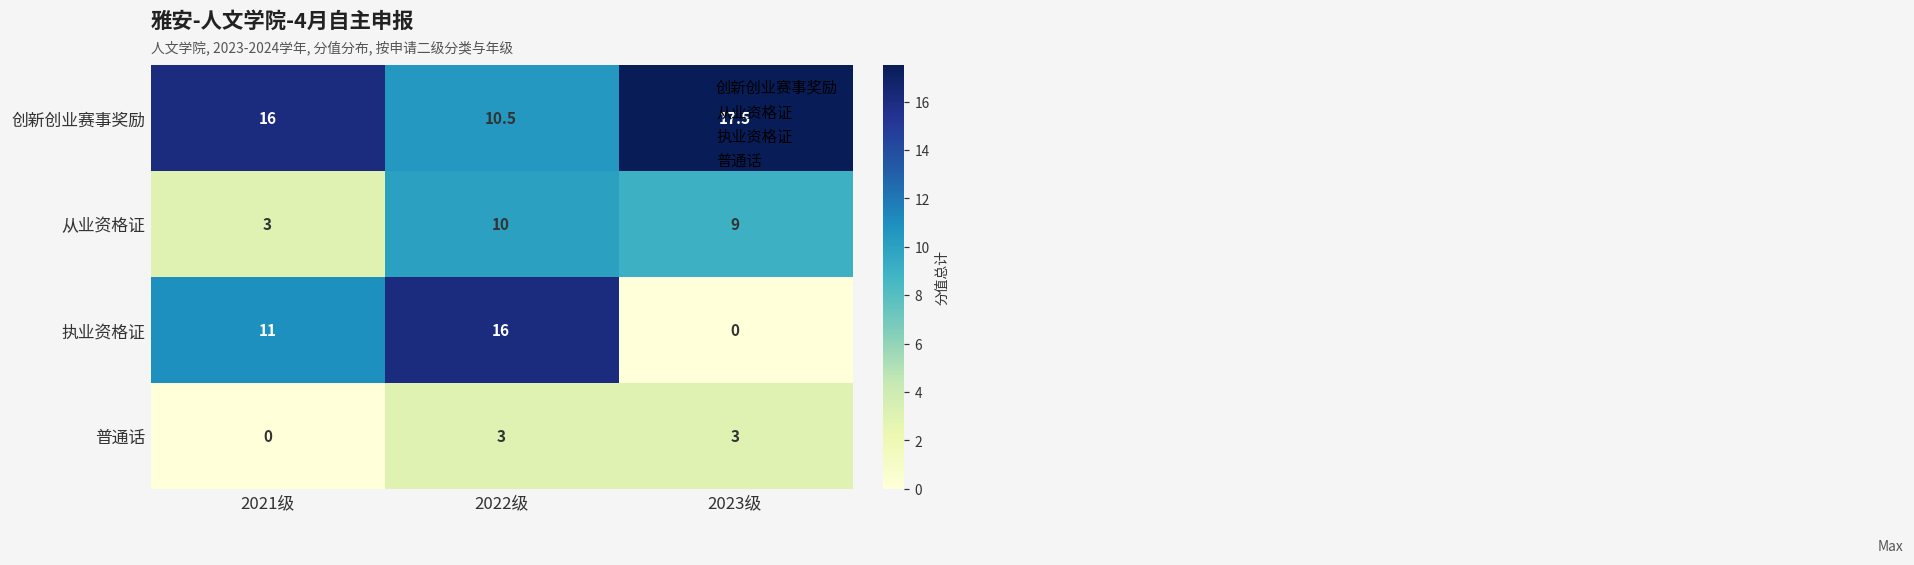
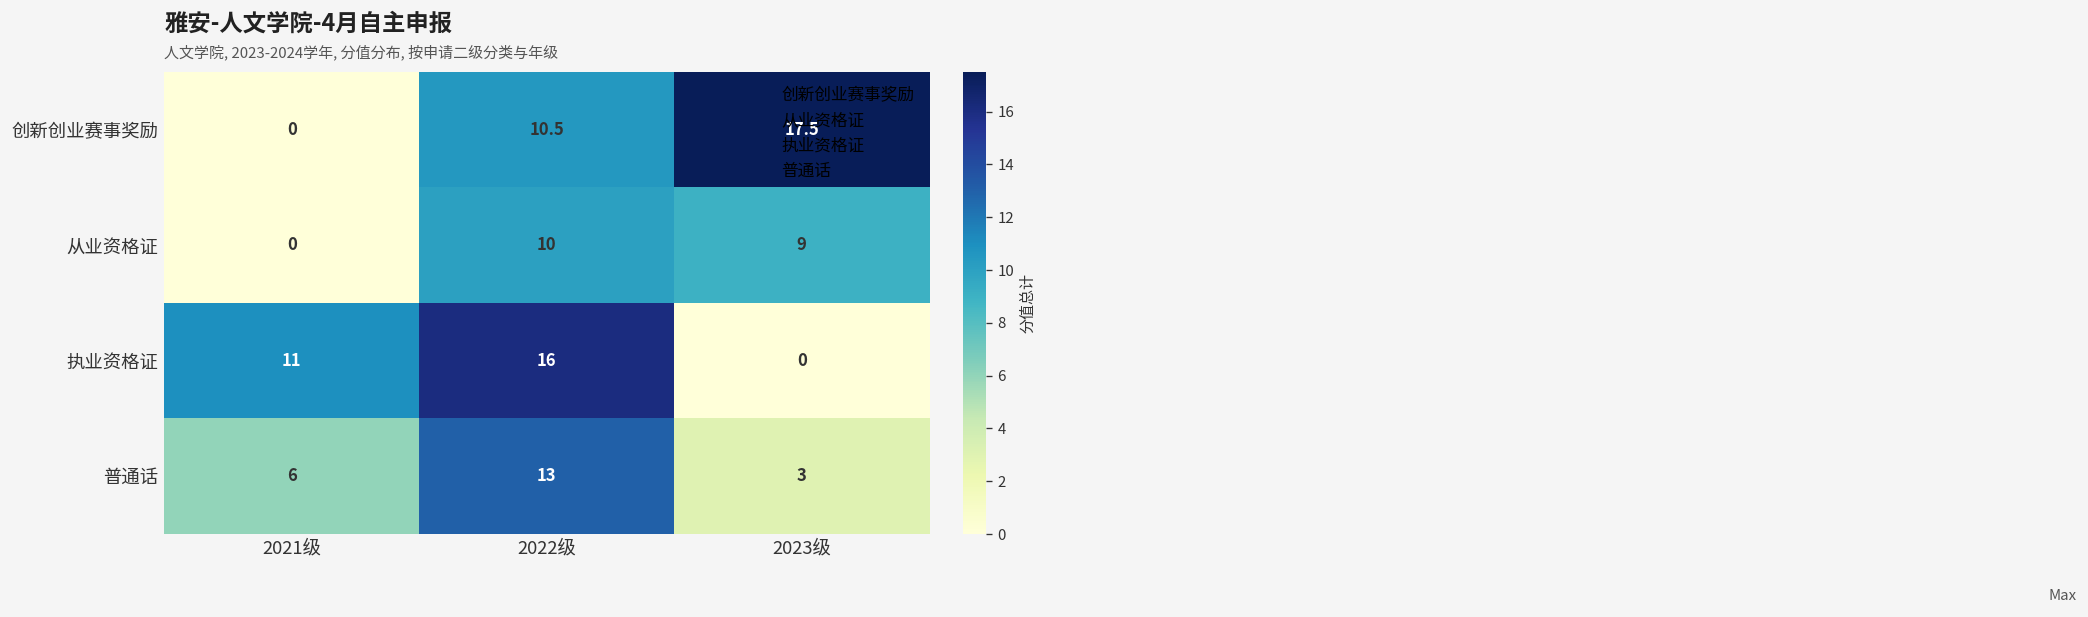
  {
    "创新创业赛事奖励": {
-     "2021级": 16,
+     "2021级": 0,
      "2022级": 10.5,
      "2023级": 17.5
    },
    "从业资格证": {
-     "2021级": 3,
+     "2021级": 0,
      "2022级": 10,
      "2023级": 9
    },
    "执业资格证": {
      "2021级": 11,
      "2022级": 16,
      "2023级": 0
    },
    "普通话": {
-     "2021级": 0,
-     "2022级": 3,
+     "2021级": 6,
+     "2022级": 13,
      "2023级": 3
    }
  }
